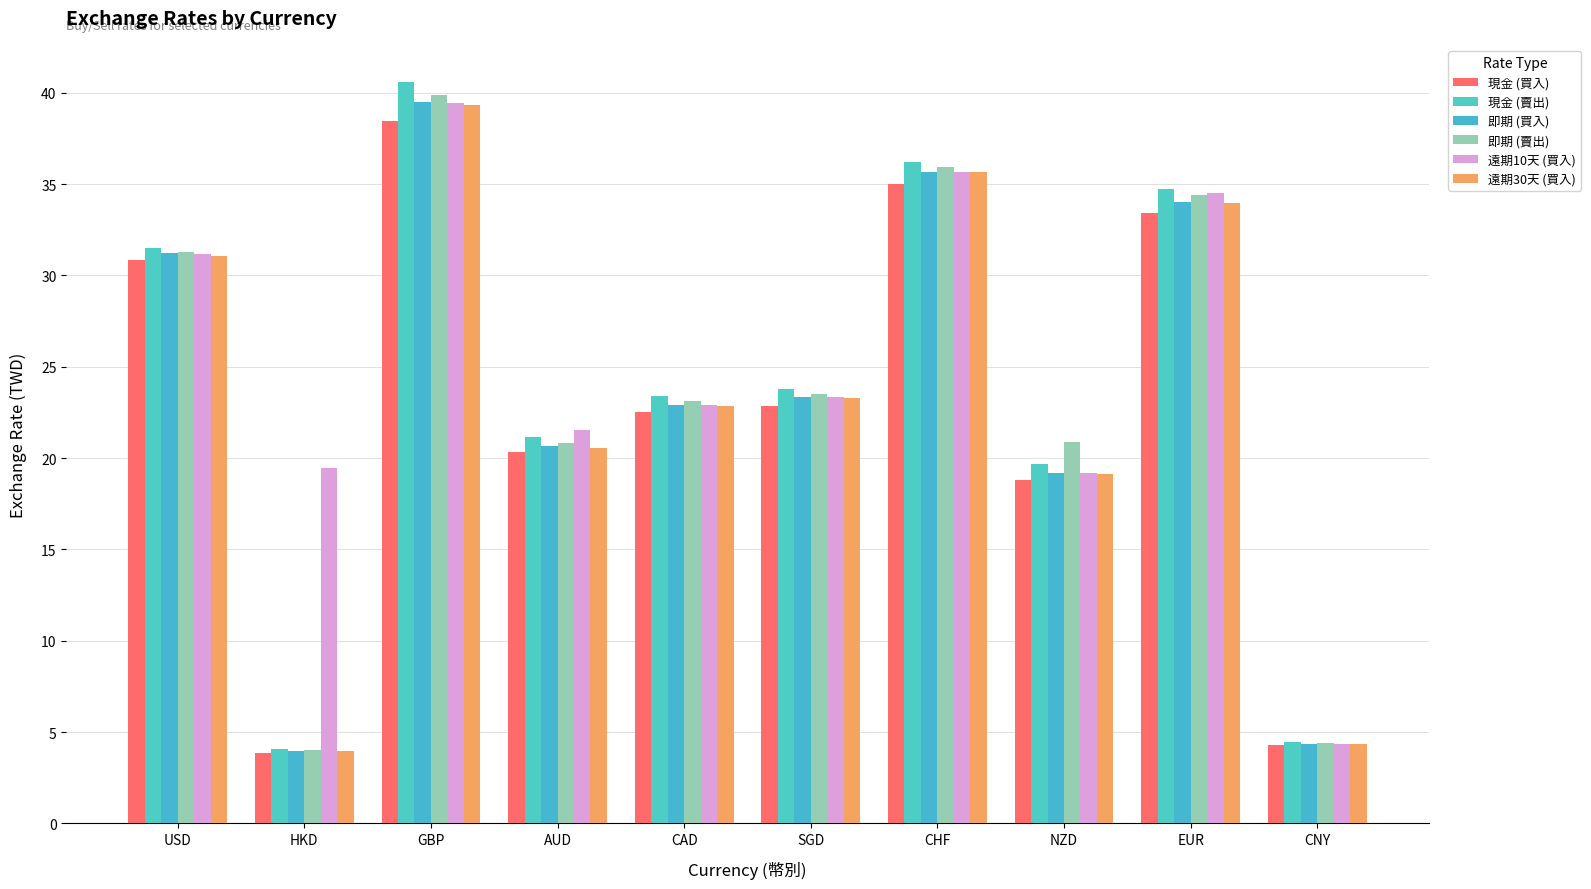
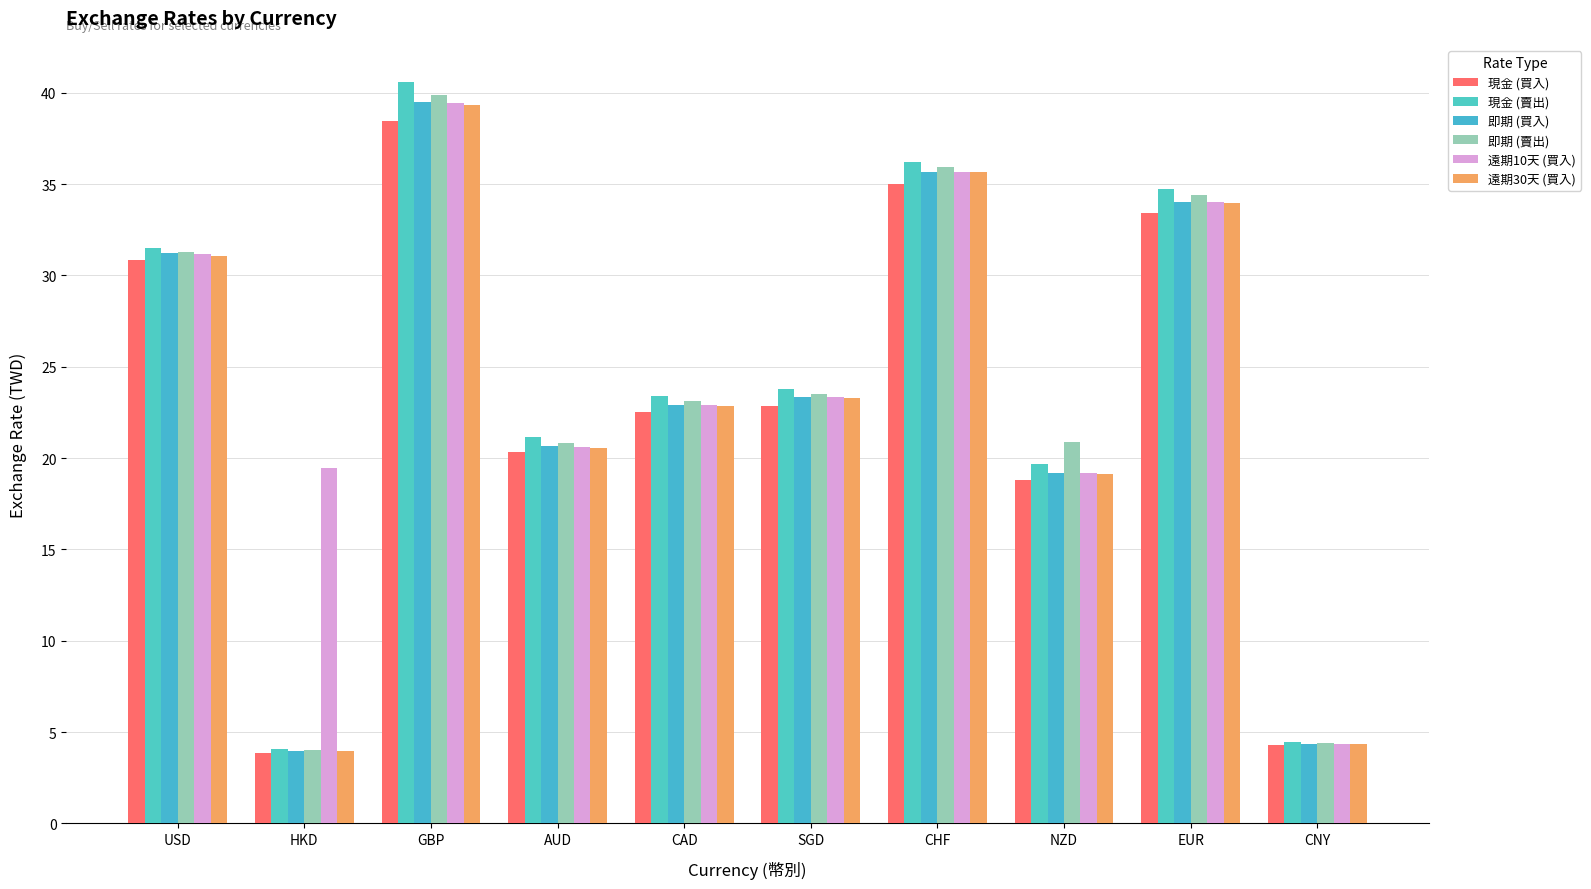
  {
    "即期 (賣出)": {
      "USD": 31.3,
      "HKD": 4.0,
      "GBP": 39.9,
      "AUD": 20.8,
      "CAD": 23.1,
      "SGD": 23.5,
      "CHF": 35.9,
      "NZD": 20.9,
      "EUR": 34.4,
      "CNY": 4.4
    },
    "遠期10天 (買入)": {
      "USD": 31.2,
      "HKD": 19.4,
      "GBP": 39.4,
-     "AUD": 21.5,
+     "AUD": 20.6,
      "CAD": 22.9,
      "SGD": 23.3,
      "CHF": 35.7,
      "NZD": 19.2,
-     "EUR": 34.5,
+     "EUR": 34.0,
      "CNY": 4.4
    }
  }
